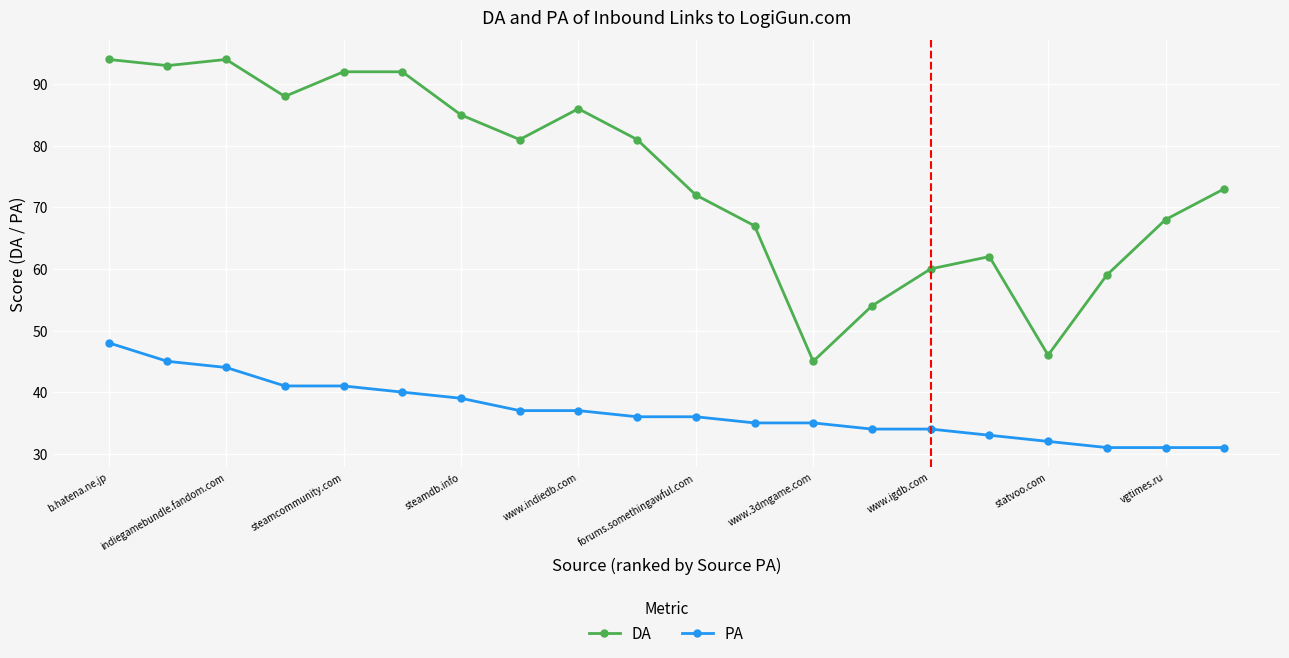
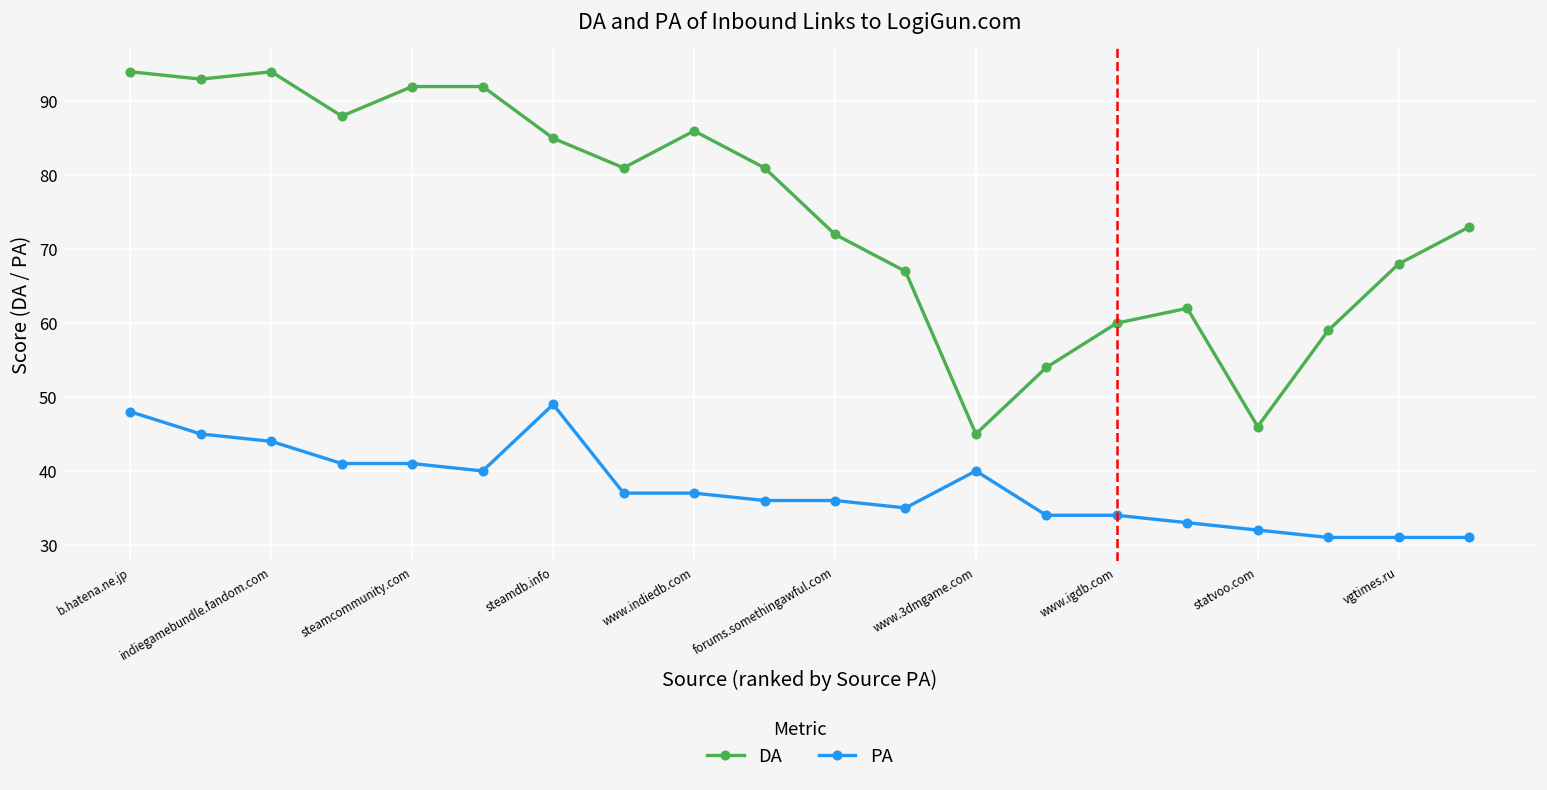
  {
    "DA": {
      "b.hatena.ne.jp": 94,
      "indiegamebundle.fandom.com": 94,
      "steamcommunity.com": 92,
      "steamdb.info": 85,
      "www.indiedb.com": 86,
      "forums.somethingawful.com": 72,
      "www.3dmgame.com": 45,
      "www.igdb.com": 60,
      "statvoo.com": 46,
      "vgtimes.ru": 68
    },
    "PA": {
      "b.hatena.ne.jp": 48,
      "indiegamebundle.fandom.com": 44,
      "steamcommunity.com": 41,
-     "steamdb.info": 39,
+     "steamdb.info": 49,
      "www.indiedb.com": 37,
      "forums.somethingawful.com": 36,
-     "www.3dmgame.com": 35,
+     "www.3dmgame.com": 40,
      "www.igdb.com": 34,
      "statvoo.com": 32,
      "vgtimes.ru": 31
    }
  }
